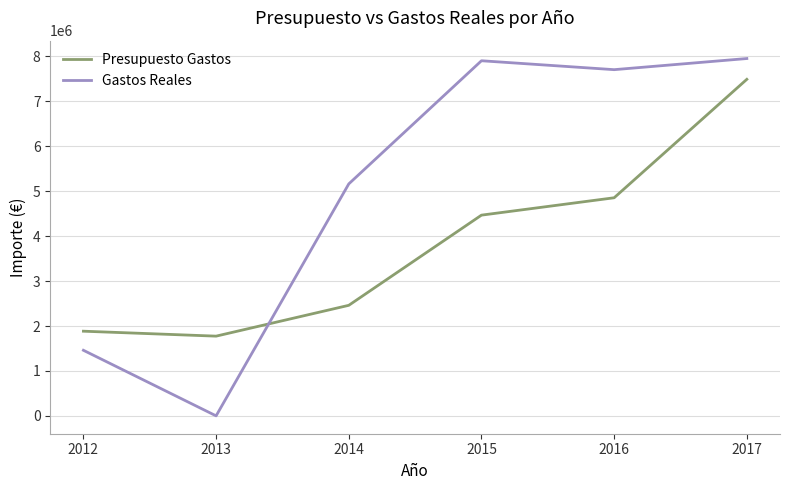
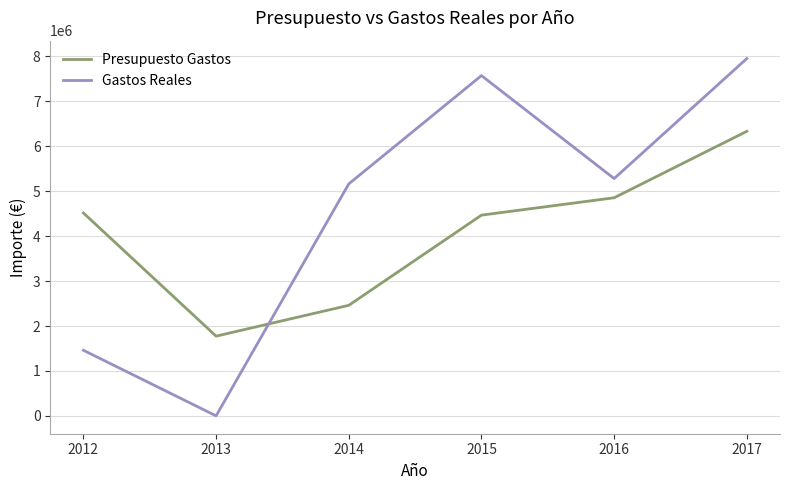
  {
    "Presupuesto Gastos": {
-     "2012": 1900000,
+     "2012": 4500000,
      "2013": 1800000,
      "2014": 2500000,
      "2015": 4500000,
      "2016": 4900000,
-     "2017": 7500000
+     "2017": 6300000
    },
    "Gastos Reales": {
      "2012": 1500000,
      "2013": 0,
      "2014": 5200000,
-     "2015": 7900000,
-     "2016": 7700000,
+     "2015": 7600000,
+     "2016": 5300000,
      "2017": 8000000
    }
  }
